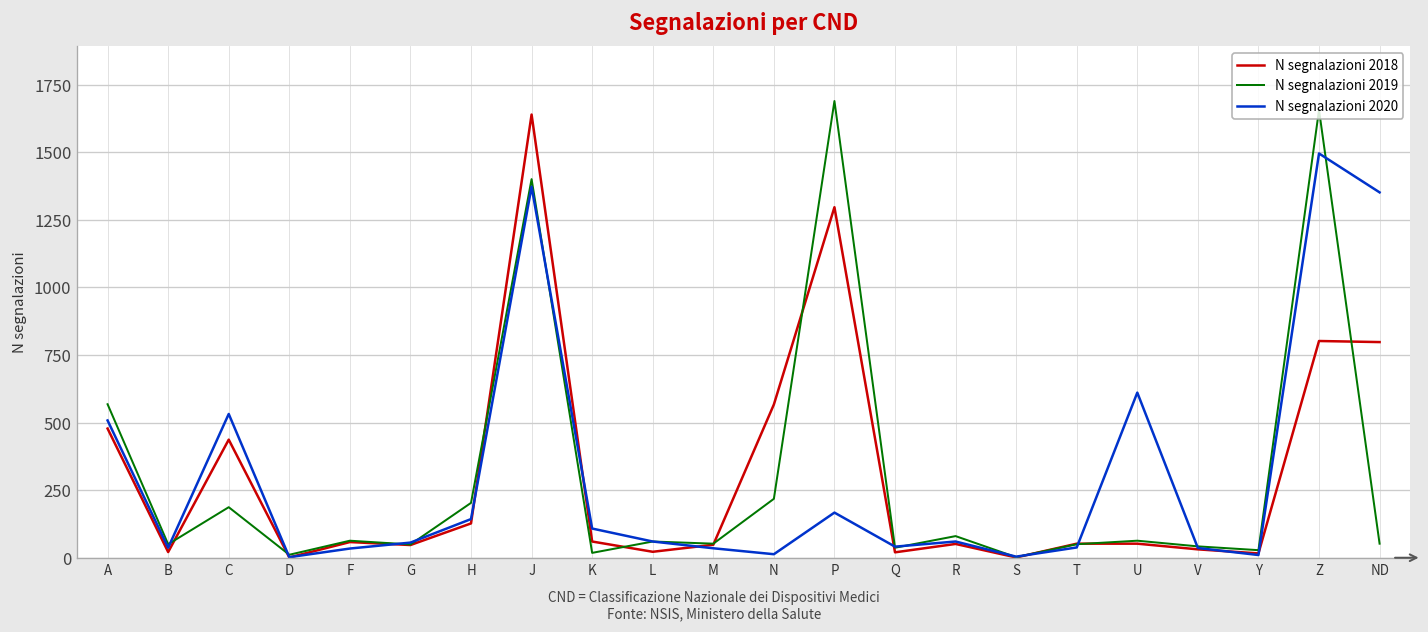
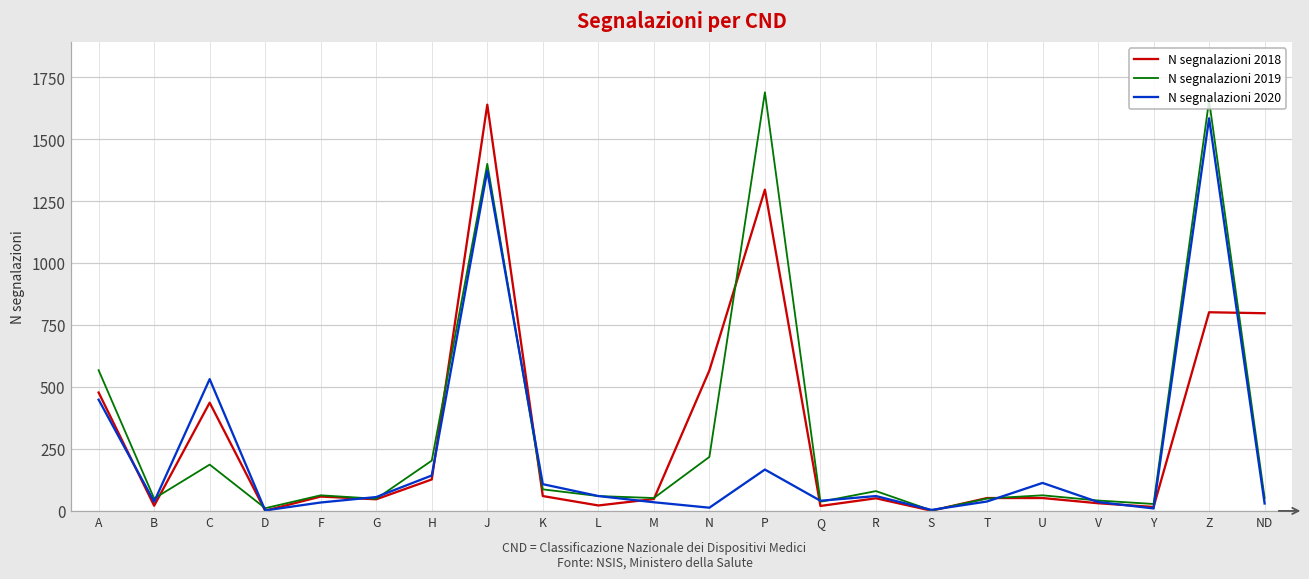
  {
    "N segnalazioni 2018": {
      "A": 480,
      "B": 20,
      "C": 440,
      "H": 130,
      "J": 1640,
      "K": 60,
      "L": 20,
      "N": 570,
      "P": 1300,
      "Q": 20,
      "Z": 800,
      "ND": 800
    },
    "N segnalazioni 2019": {
      "A": 570,
      "B": 50,
      "C": 190,
      "H": 200,
      "J": 1400,
-     "K": 20,
+     "K": 90,
      "N": 220,
      "P": 1690,
      "R": 80,
      "Y": 30,
      "ND": 50
    },
    "N segnalazioni 2020": {
-     "A": 510,
+     "A": 450,
      "B": 40,
      "C": 530,
      "F": 30,
      "H": 140,
      "J": 1370,
      "K": 110,
      "M": 40,
      "N": 10,
      "P": 170,
      "T": 40,
-     "U": 610,
-     "Z": 1500,
-     "ND": 1350
+     "U": 110,
+     "Z": 1590,
+     "ND": 30
    }
  }
